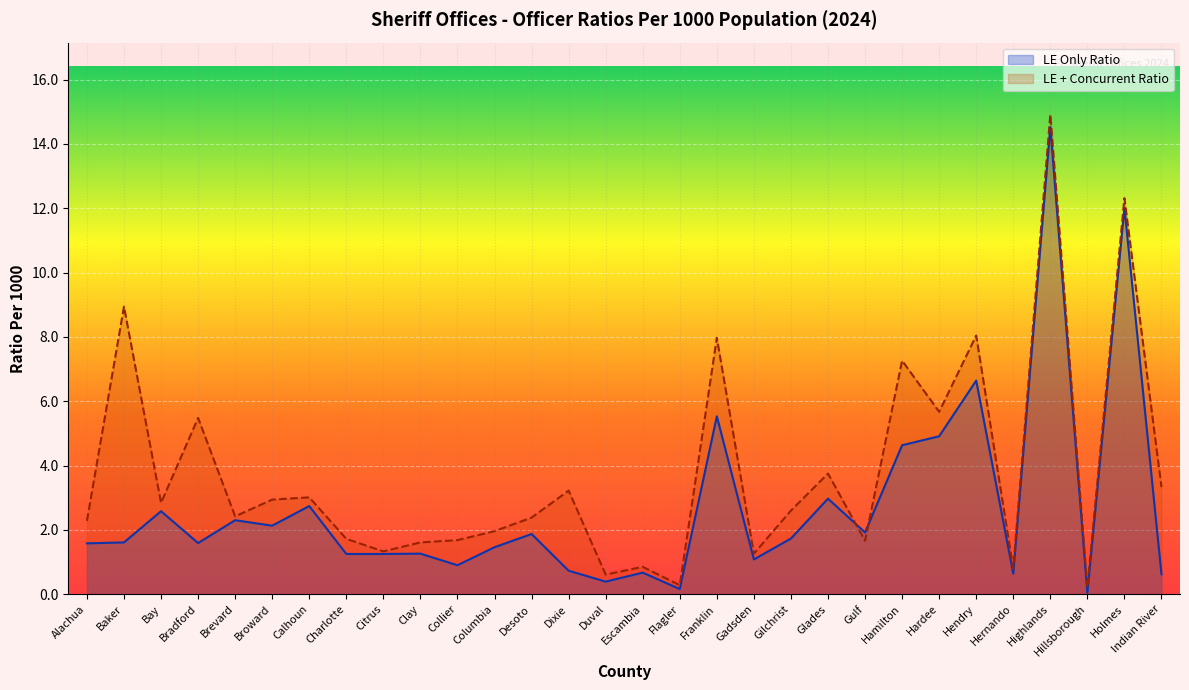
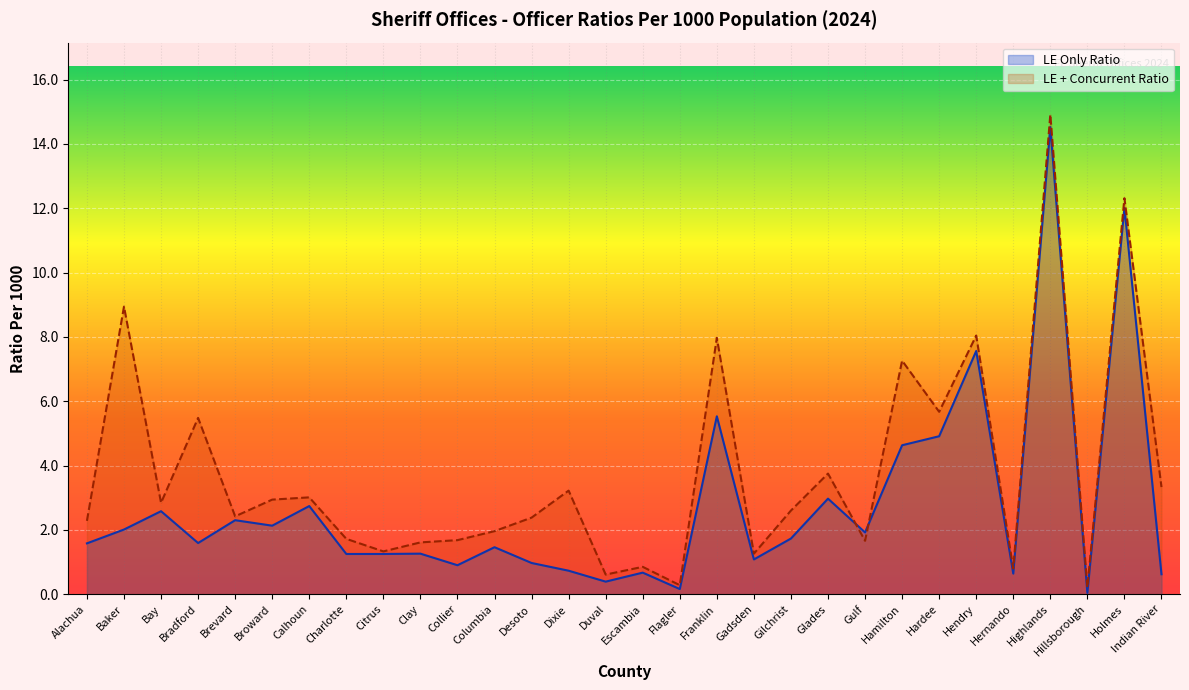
  {
    "LE Only Ratio": {
      "Alachua": 1.6,
-     "Baker": 1.6,
+     "Baker": 2.0,
      "Bay": 2.6,
      "Bradford": 1.6,
      "Brevard": 2.3,
      "Broward": 2.1,
      "Calhoun": 2.7,
      "Charlotte": 1.3,
      "Citrus": 1.3,
      "Clay": 1.3,
      "Collier": 0.9,
      "Columbia": 1.5,
-     "Desoto": 1.9,
+     "Desoto": 1.0,
      "Dixie": 0.7,
      "Duval": 0.4,
      "Escambia": 0.7,
      "Flagler": 0.2,
      "Franklin": 5.5,
      "Gadsden": 1.1,
      "Gilchrist": 1.7,
      "Glades": 3.0,
      "Gulf": 1.9,
      "Hamilton": 4.6,
      "Hardee": 4.9,
-     "Hendry": 6.6,
+     "Hendry": 7.6,
      "Hernando": 0.6,
      "Highlands": 14.5,
      "Hillsborough": 0.0,
      "Holmes": 12.0,
      "Indian River": 0.6
    },
    "LE + Concurrent Ratio": {
      "Alachua": 2.3,
      "Baker": 8.9,
      "Bay": 2.8,
      "Bradford": 5.5,
      "Brevard": 2.4,
      "Broward": 2.9,
      "Calhoun": 3.0,
      "Charlotte": 1.7,
      "Citrus": 1.3,
      "Clay": 1.6,
      "Collier": 1.7,
      "Columbia": 2.0,
      "Desoto": 2.4,
      "Dixie": 3.2,
      "Duval": 0.6,
      "Escambia": 0.9,
      "Flagler": 0.3,
      "Franklin": 8.0,
      "Gadsden": 1.3,
      "Gilchrist": 2.6,
      "Glades": 3.8,
      "Gulf": 1.7,
      "Hamilton": 7.3,
      "Hardee": 5.7,
      "Hendry": 8.0,
      "Hernando": 0.8,
      "Highlands": 14.9,
      "Hillsborough": 0.2,
      "Holmes": 12.3,
      "Indian River": 3.3
    }
  }
